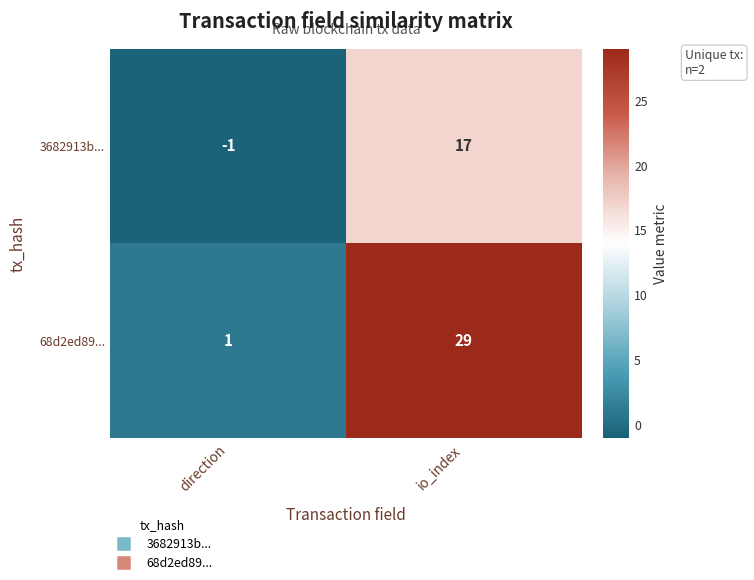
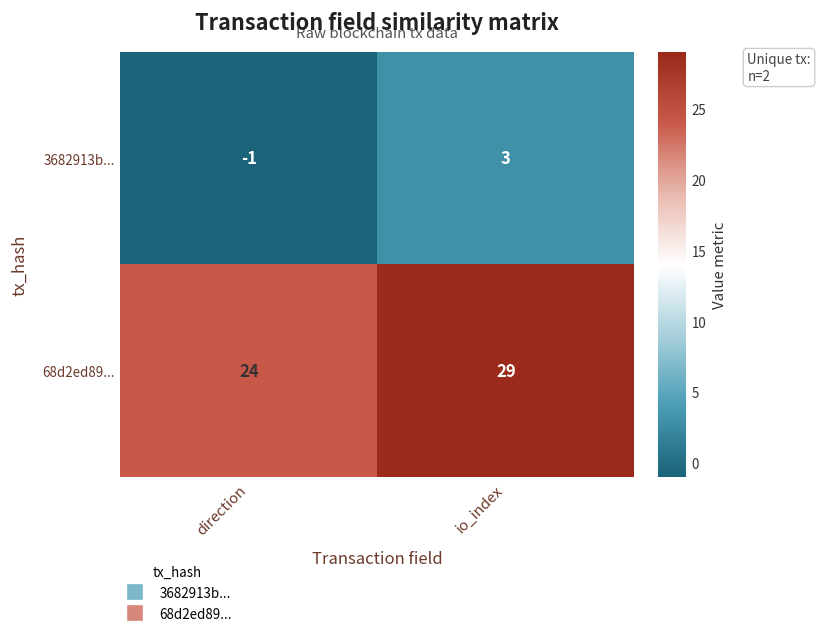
  {
    "3682913b...": {
      "direction": -1,
-     "io_index": 17
+     "io_index": 3
    },
    "68d2ed89...": {
-     "direction": 1,
+     "direction": 24,
      "io_index": 29
    }
  }
